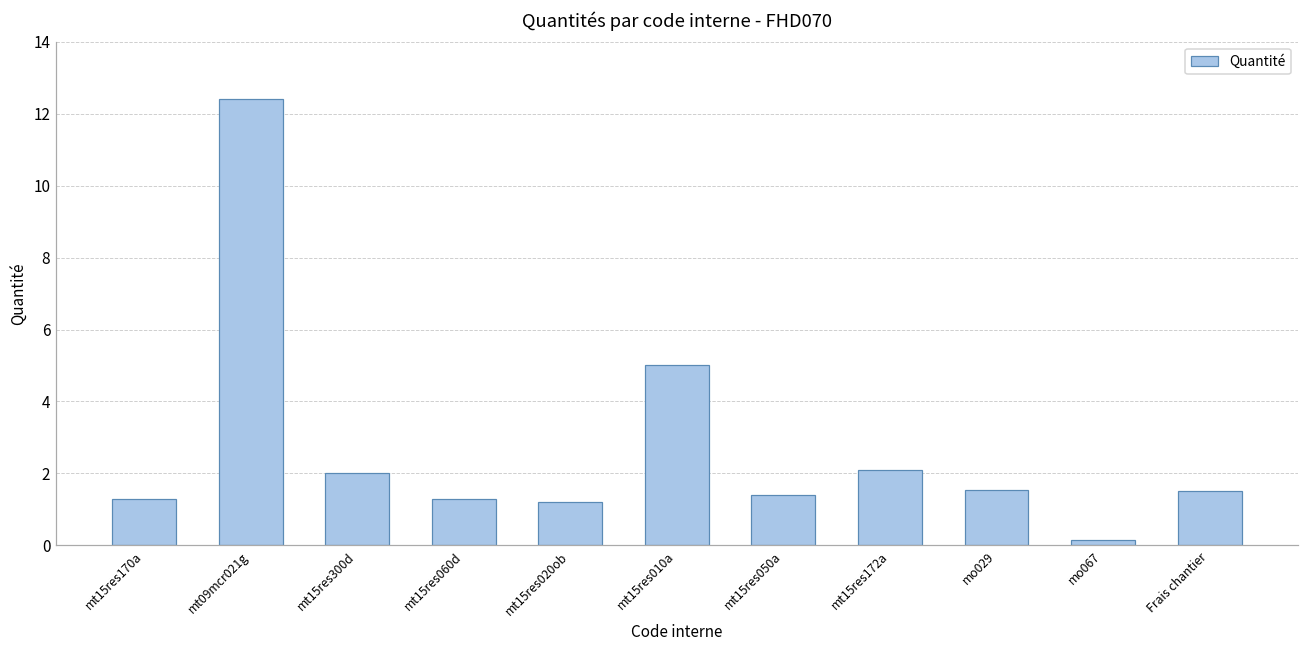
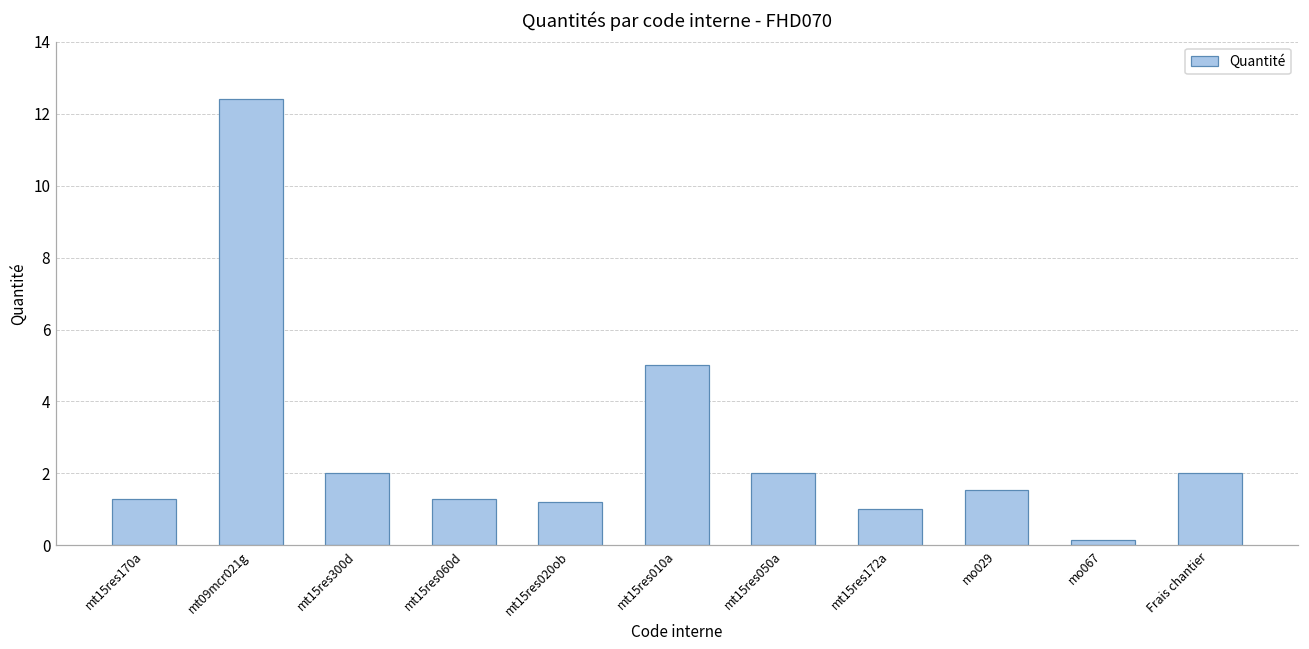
  {
    "mt15res170a": 1.3,
    "mt09mcr021g": 12.4,
    "mt15res300d": 2.0,
    "mt15res060d": 1.3,
    "mt15res020ob": 1.2,
    "mt15res010a": 5.0,
-   "mt15res050a": 1.4,
-   "mt15res172a": 2.1,
+   "mt15res050a": 2.0,
+   "mt15res172a": 1.0,
    "mo029": 1.5,
    "mo067": 0.1,
-   "Frais chantier": 1.5
+   "Frais chantier": 2.0
  }
